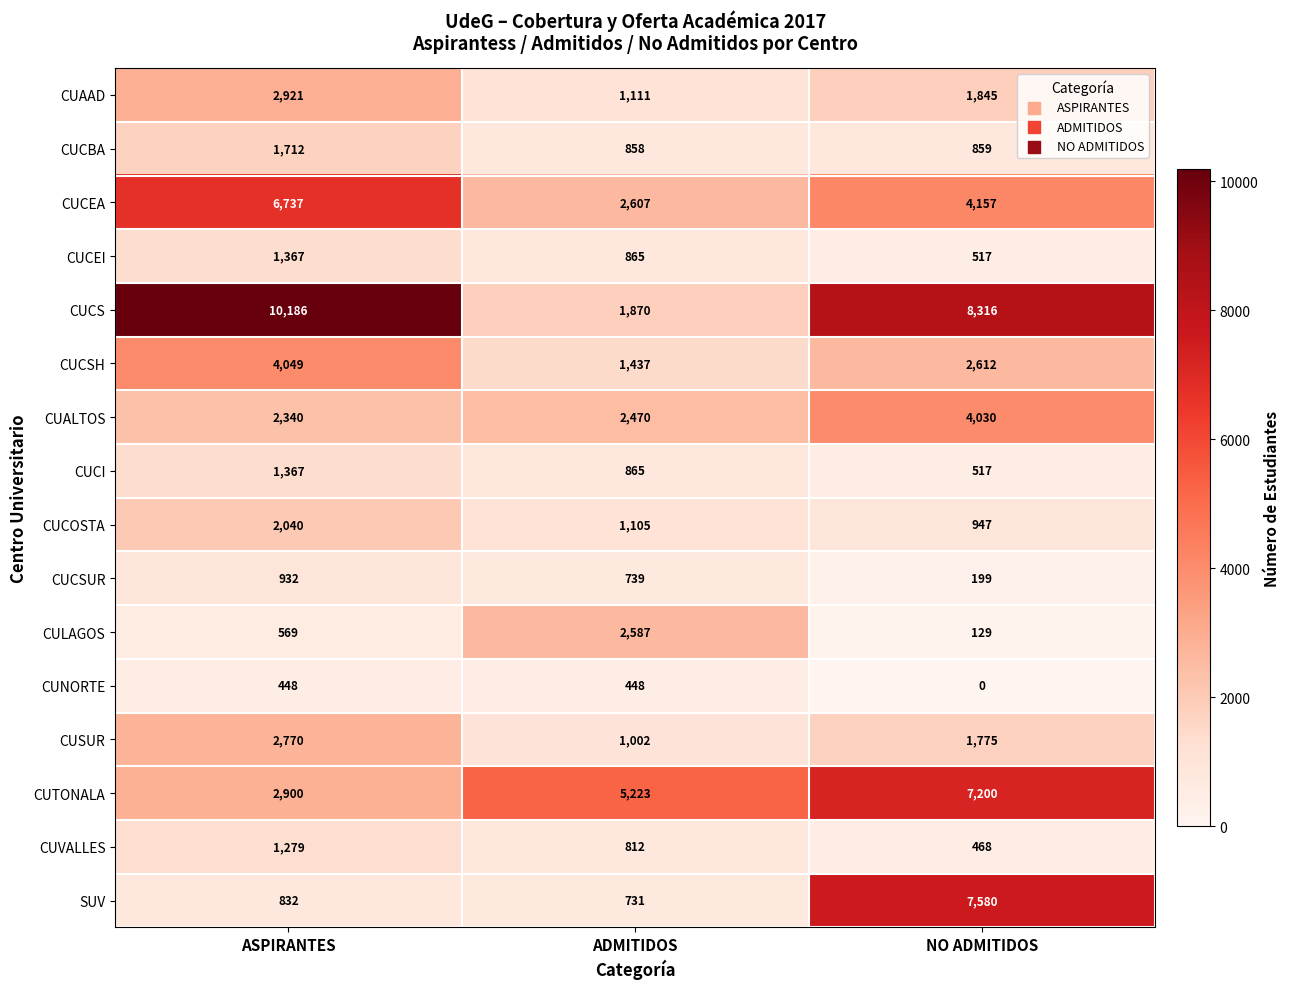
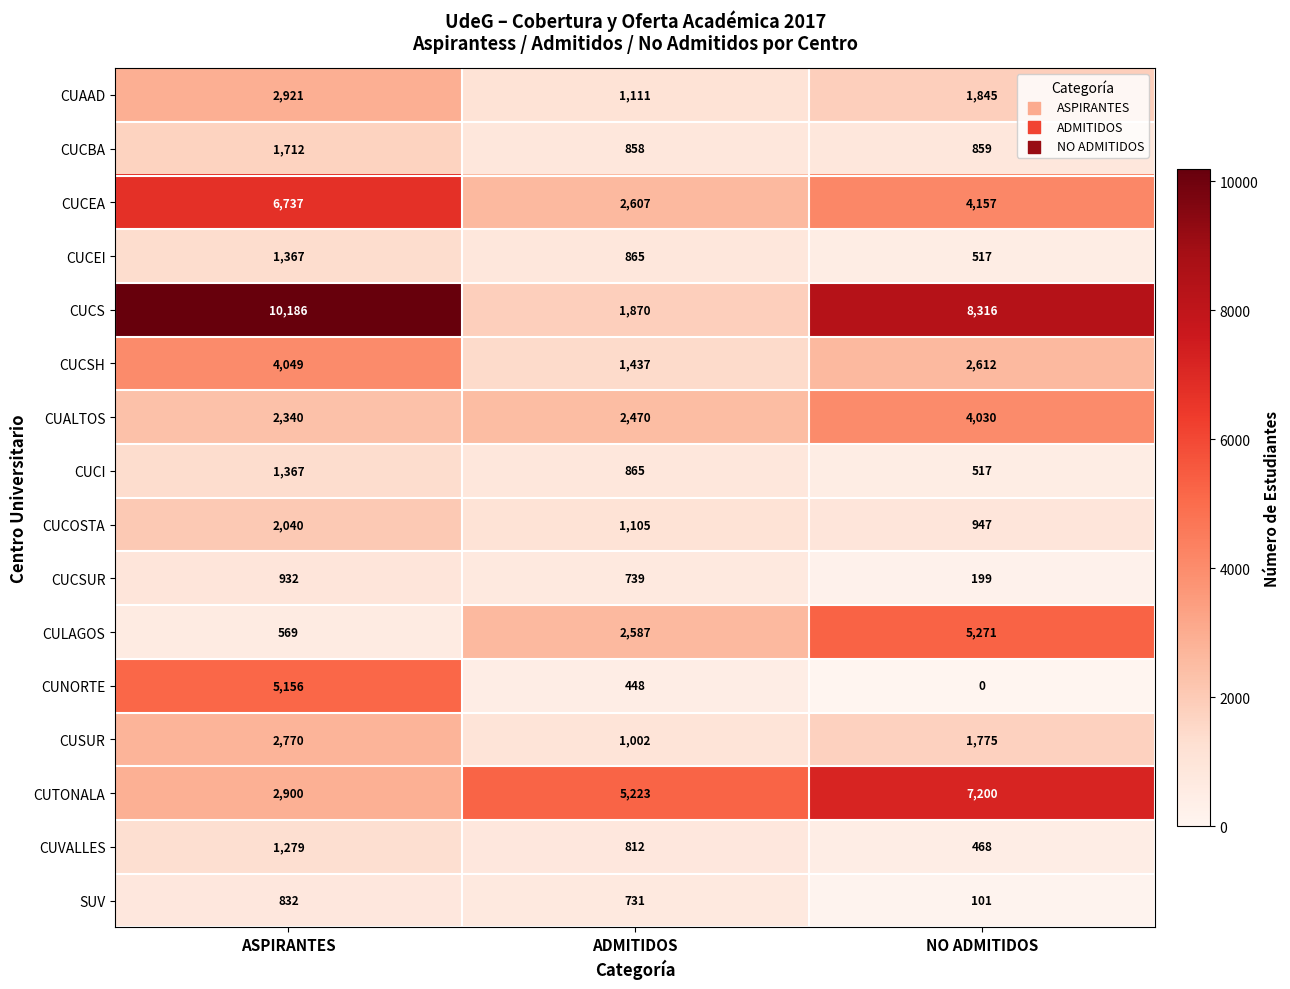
  {
    "CUAAD": {
      "ASPIRANTES": "2,921",
      "ADMITIDOS": "1,111",
      "NO ADMITIDOS": "1,845"
    },
    "CUCBA": {
      "ASPIRANTES": "1,712",
      "ADMITIDOS": "858",
      "NO ADMITIDOS": "859"
    },
    "CUCEA": {
      "ASPIRANTES": "6,737",
      "ADMITIDOS": "2,607",
      "NO ADMITIDOS": "4,157"
    },
    "CUCEI": {
      "ASPIRANTES": "1,367",
      "ADMITIDOS": "865",
      "NO ADMITIDOS": "517"
    },
    "CUCS": {
      "ASPIRANTES": "10,186",
      "ADMITIDOS": "1,870",
      "NO ADMITIDOS": "8,316"
    },
    "CUCSH": {
      "ASPIRANTES": "4,049",
      "ADMITIDOS": "1,437",
      "NO ADMITIDOS": "2,612"
    },
    "CUALTOS": {
      "ASPIRANTES": "2,340",
      "ADMITIDOS": "2,470",
      "NO ADMITIDOS": "4,030"
    },
    "CUCI": {
      "ASPIRANTES": "1,367",
      "ADMITIDOS": "865",
      "NO ADMITIDOS": "517"
    },
    "CUCOSTA": {
      "ASPIRANTES": "2,040",
      "ADMITIDOS": "1,105",
      "NO ADMITIDOS": "947"
    },
    "CUCSUR": {
      "ASPIRANTES": "932",
      "ADMITIDOS": "739",
      "NO ADMITIDOS": "199"
    },
    "CULAGOS": {
      "ASPIRANTES": "569",
      "ADMITIDOS": "2,587",
-     "NO ADMITIDOS": "129"
+     "NO ADMITIDOS": "5,271"
    },
    "CUNORTE": {
-     "ASPIRANTES": "448",
+     "ASPIRANTES": "5,156",
      "ADMITIDOS": "448",
      "NO ADMITIDOS": "0"
    },
    "CUSUR": {
      "ASPIRANTES": "2,770",
      "ADMITIDOS": "1,002",
      "NO ADMITIDOS": "1,775"
    },
    "CUTONALA": {
      "ASPIRANTES": "2,900",
      "ADMITIDOS": "5,223",
      "NO ADMITIDOS": "7,200"
    },
    "CUVALLES": {
      "ASPIRANTES": "1,279",
      "ADMITIDOS": "812",
      "NO ADMITIDOS": "468"
    },
    "SUV": {
      "ASPIRANTES": "832",
      "ADMITIDOS": "731",
-     "NO ADMITIDOS": "7,580"
+     "NO ADMITIDOS": "101"
    }
  }
